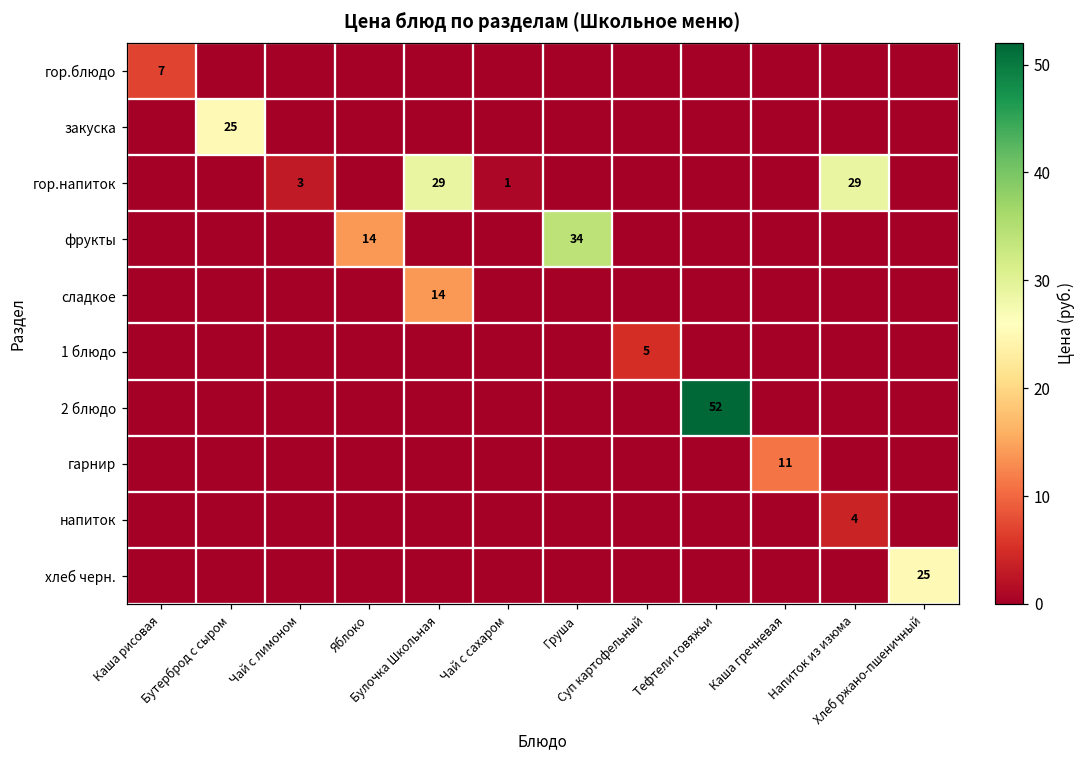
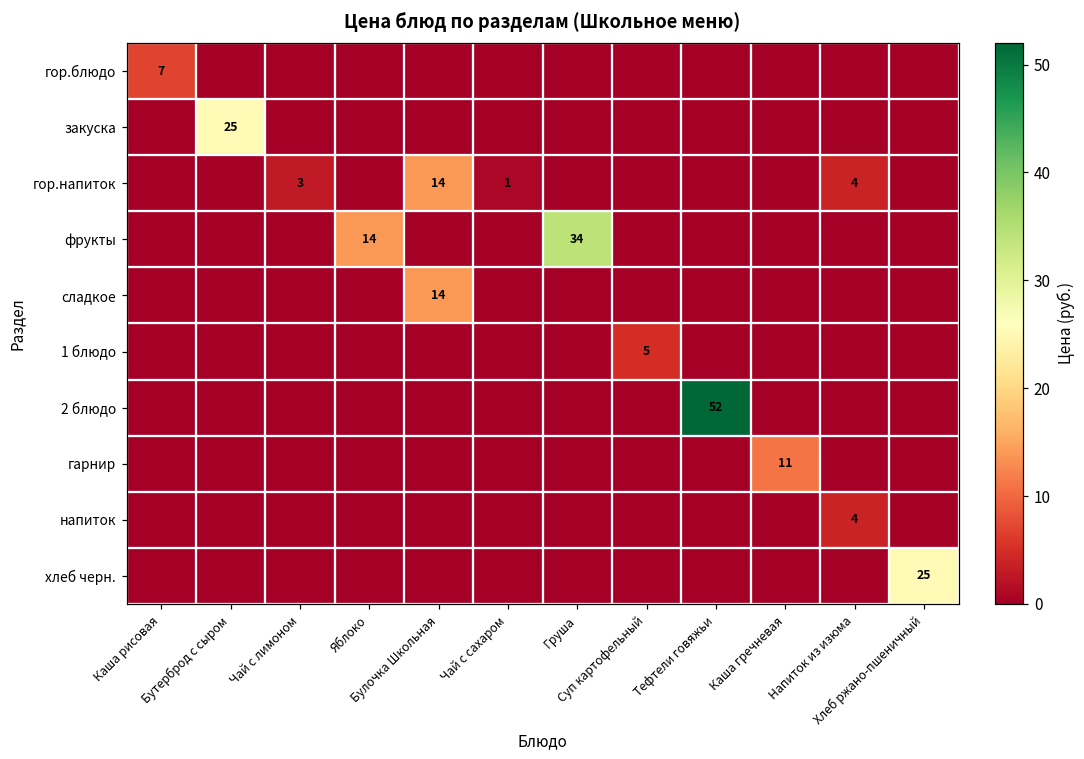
  {
    "гор.блюдо": {
      "Каша рисовая": 7
    },
    "закуска": {
      "Бутерброд с сыром": 25
    },
    "гор.напиток": {
      "Чай с лимоном": 3,
-     "Булочка Школьная": 29,
+     "Булочка Школьная": 14,
      "Чай с сахаром": 1,
-     "Напиток из изюма": 29
+     "Напиток из изюма": 4
    },
    "фрукты": {
      "Яблоко": 14,
      "Груша": 34
    },
    "сладкое": {
      "Булочка Школьная": 14
    },
    "1 блюдо": {
      "Суп картофельный": 5
    },
    "2 блюдо": {
      "Тефтели говяжьи": 52
    },
    "гарнир": {
      "Каша гречневая": 11
    },
    "напиток": {
      "Напиток из изюма": 4
    },
    "хлеб черн.": {
      "Хлеб ржано-пшеничный": 25
    }
  }
